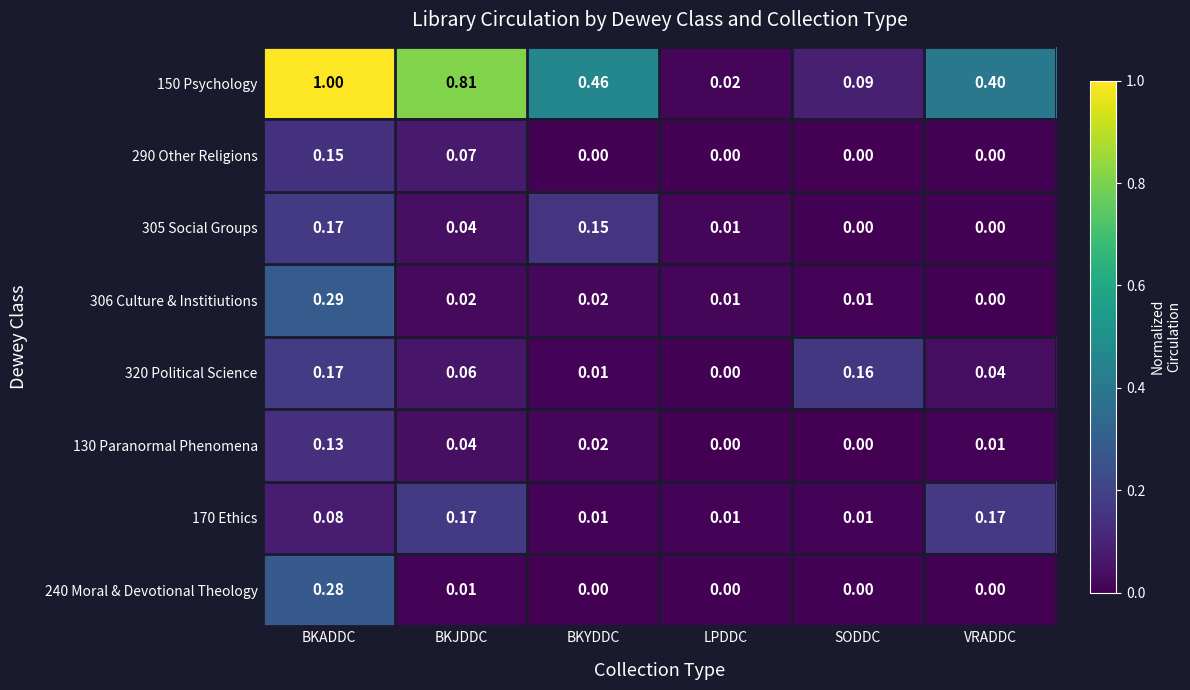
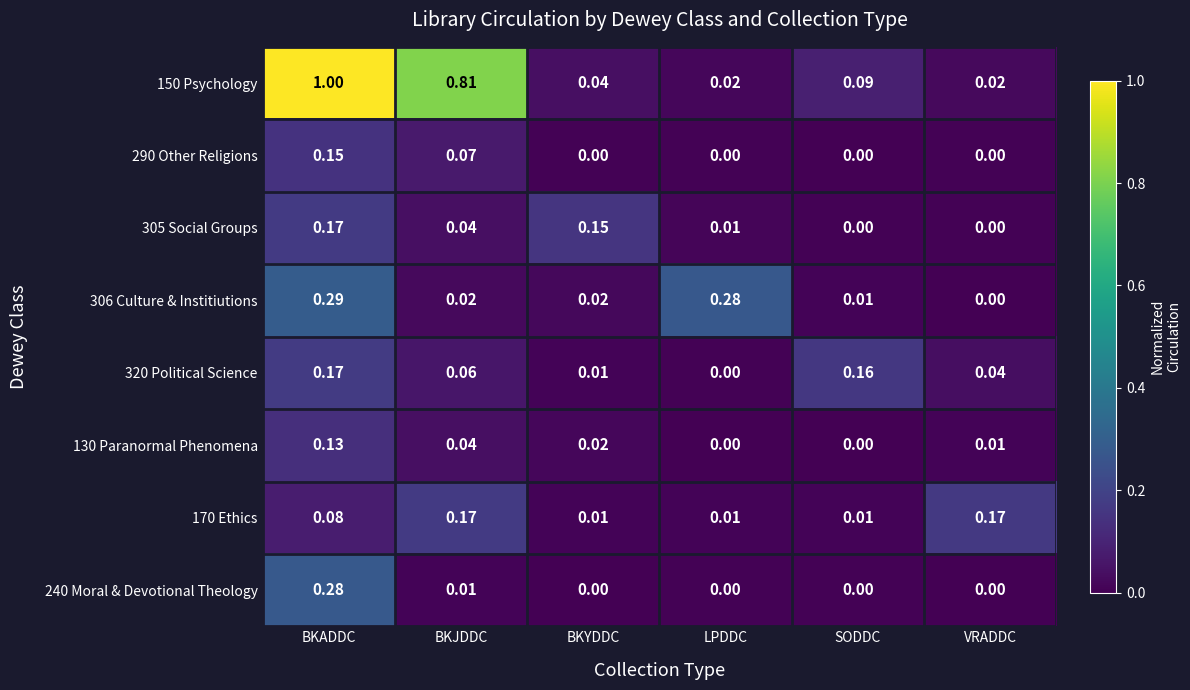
  {
    "150 Psychology": {
      "BKADDC": 1.00,
      "BKJDDC": 0.81,
-     "BKYDDC": 0.46,
+     "BKYDDC": 0.04,
      "LPDDC": 0.02,
      "SODDC": 0.09,
-     "VRADDC": 0.40
+     "VRADDC": 0.02
    },
    "290 Other Religions": {
      "BKADDC": 0.15,
      "BKJDDC": 0.07,
      "BKYDDC": 0.00,
      "LPDDC": 0.00,
      "SODDC": 0.00,
      "VRADDC": 0.00
    },
    "305 Social Groups": {
      "BKADDC": 0.17,
      "BKJDDC": 0.04,
      "BKYDDC": 0.15,
      "LPDDC": 0.01,
      "SODDC": 0.00,
      "VRADDC": 0.00
    },
    "306 Culture & Institiutions": {
      "BKADDC": 0.29,
      "BKJDDC": 0.02,
      "BKYDDC": 0.02,
-     "LPDDC": 0.01,
+     "LPDDC": 0.28,
      "SODDC": 0.01,
      "VRADDC": 0.00
    },
    "320 Political Science": {
      "BKADDC": 0.17,
      "BKJDDC": 0.06,
      "BKYDDC": 0.01,
      "LPDDC": 0.00,
      "SODDC": 0.16,
      "VRADDC": 0.04
    },
    "130 Paranormal Phenomena": {
      "BKADDC": 0.13,
      "BKJDDC": 0.04,
      "BKYDDC": 0.02,
      "LPDDC": 0.00,
      "SODDC": 0.00,
      "VRADDC": 0.01
    },
    "170 Ethics": {
      "BKADDC": 0.08,
      "BKJDDC": 0.17,
      "BKYDDC": 0.01,
      "LPDDC": 0.01,
      "SODDC": 0.01,
      "VRADDC": 0.17
    },
    "240 Moral & Devotional Theology": {
      "BKADDC": 0.28,
      "BKJDDC": 0.01,
      "BKYDDC": 0.00,
      "LPDDC": 0.00,
      "SODDC": 0.00,
      "VRADDC": 0.00
    }
  }
